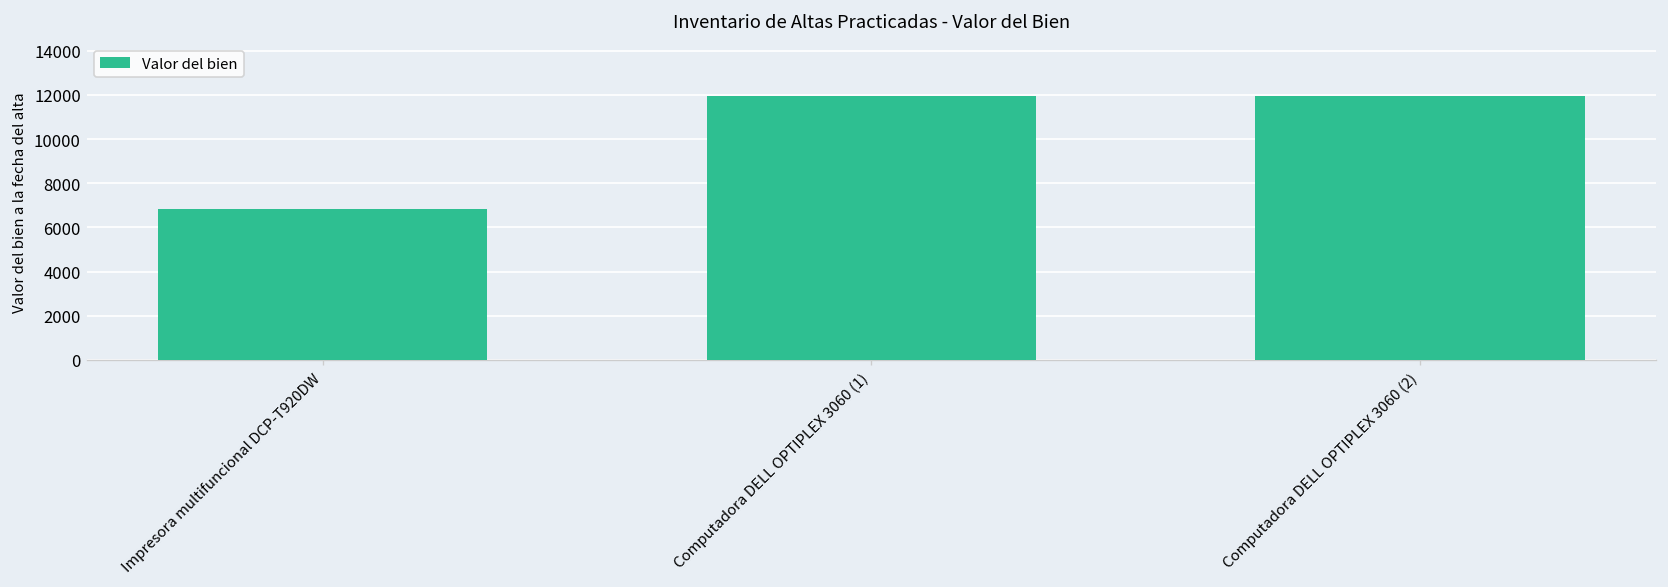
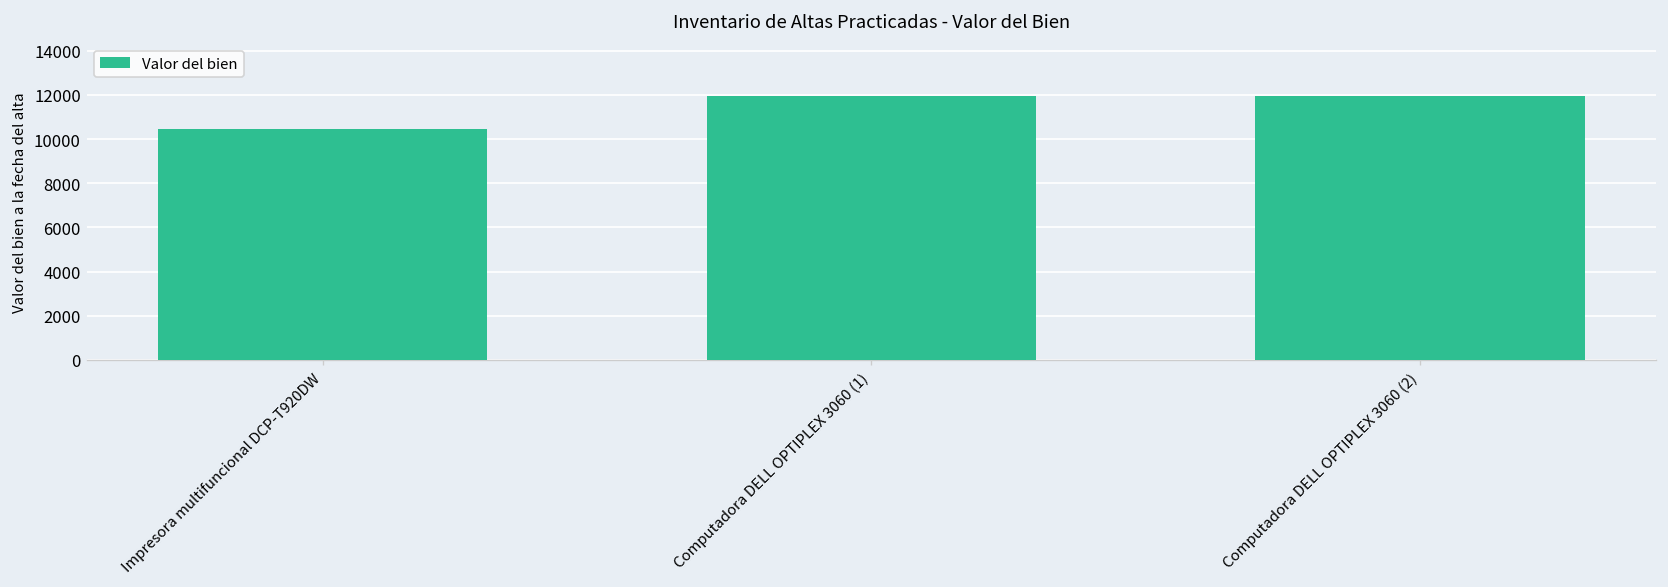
  {
-   "Impresora multifuncional DCP-T920DW": 6900,
+   "Impresora multifuncional DCP-T920DW": 10400,
    "Computadora DELL OPTIPLEX 3060 (1)": 12000,
    "Computadora DELL OPTIPLEX 3060 (2)": 12000
  }
